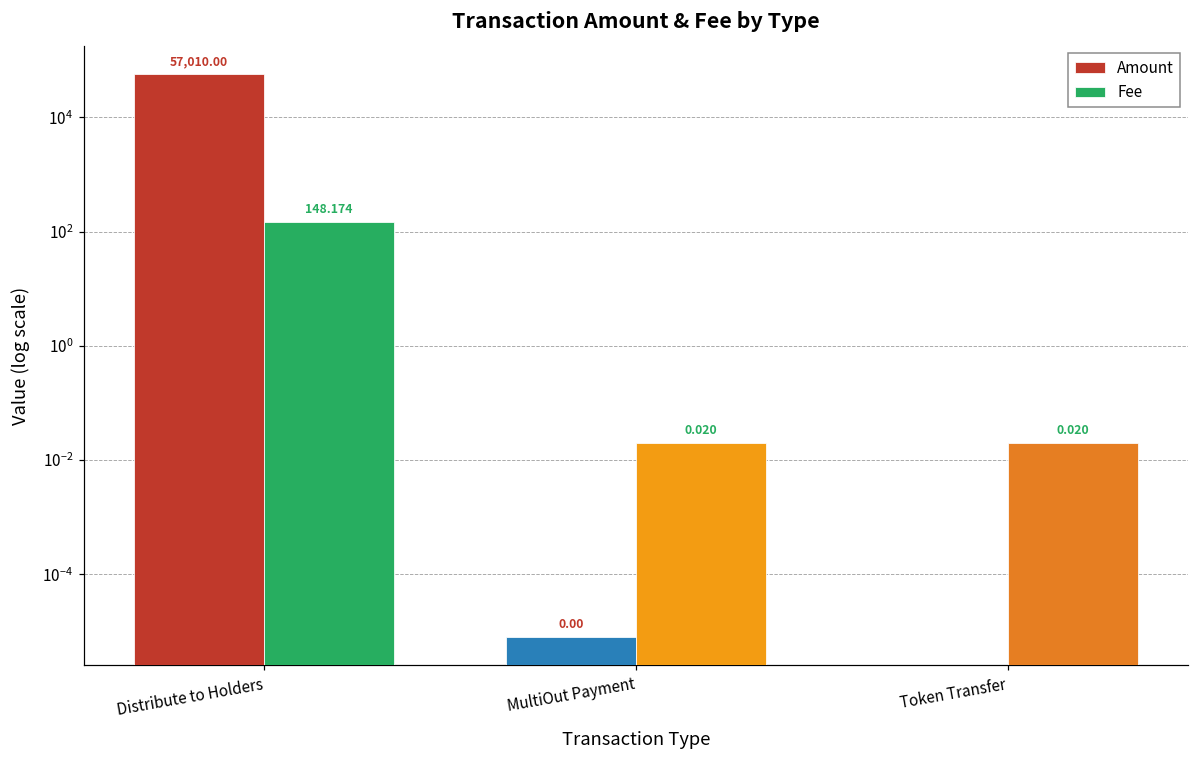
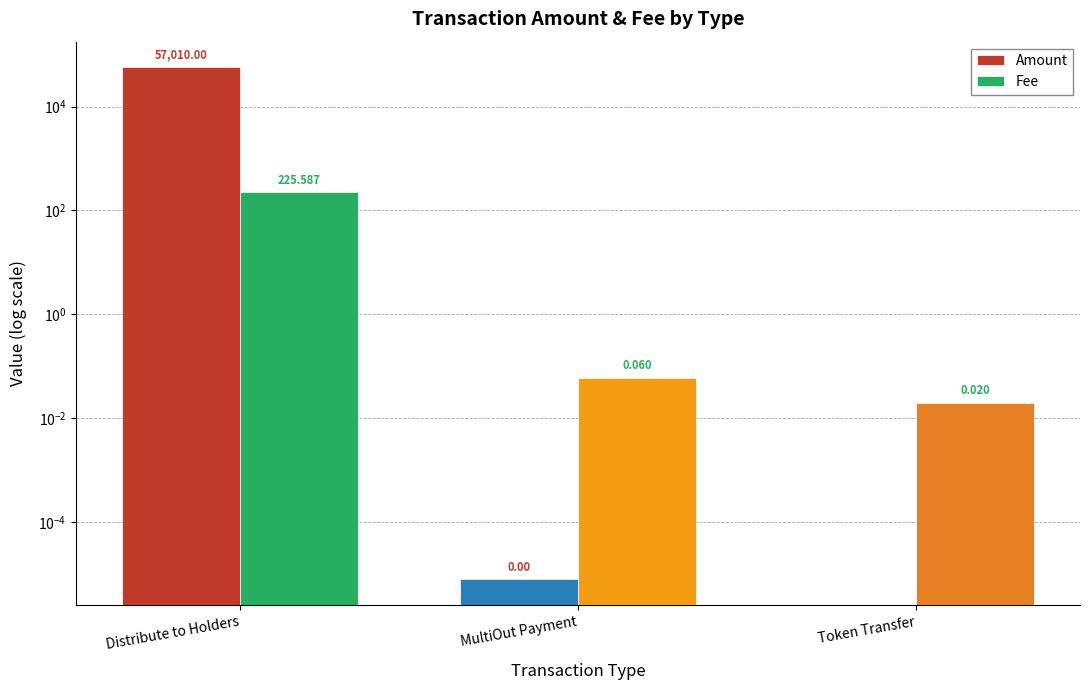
  {
    "Amount": {
      "Distribute to Holders": "57,010.00",
      "MultiOut Payment": "0.00"
    },
    "Fee": {
-     "Distribute to Holders": "148.174",
-     "MultiOut Payment": "0.020",
+     "Distribute to Holders": "225.587",
+     "MultiOut Payment": "0.060",
      "Token Transfer": "0.020"
    }
  }
